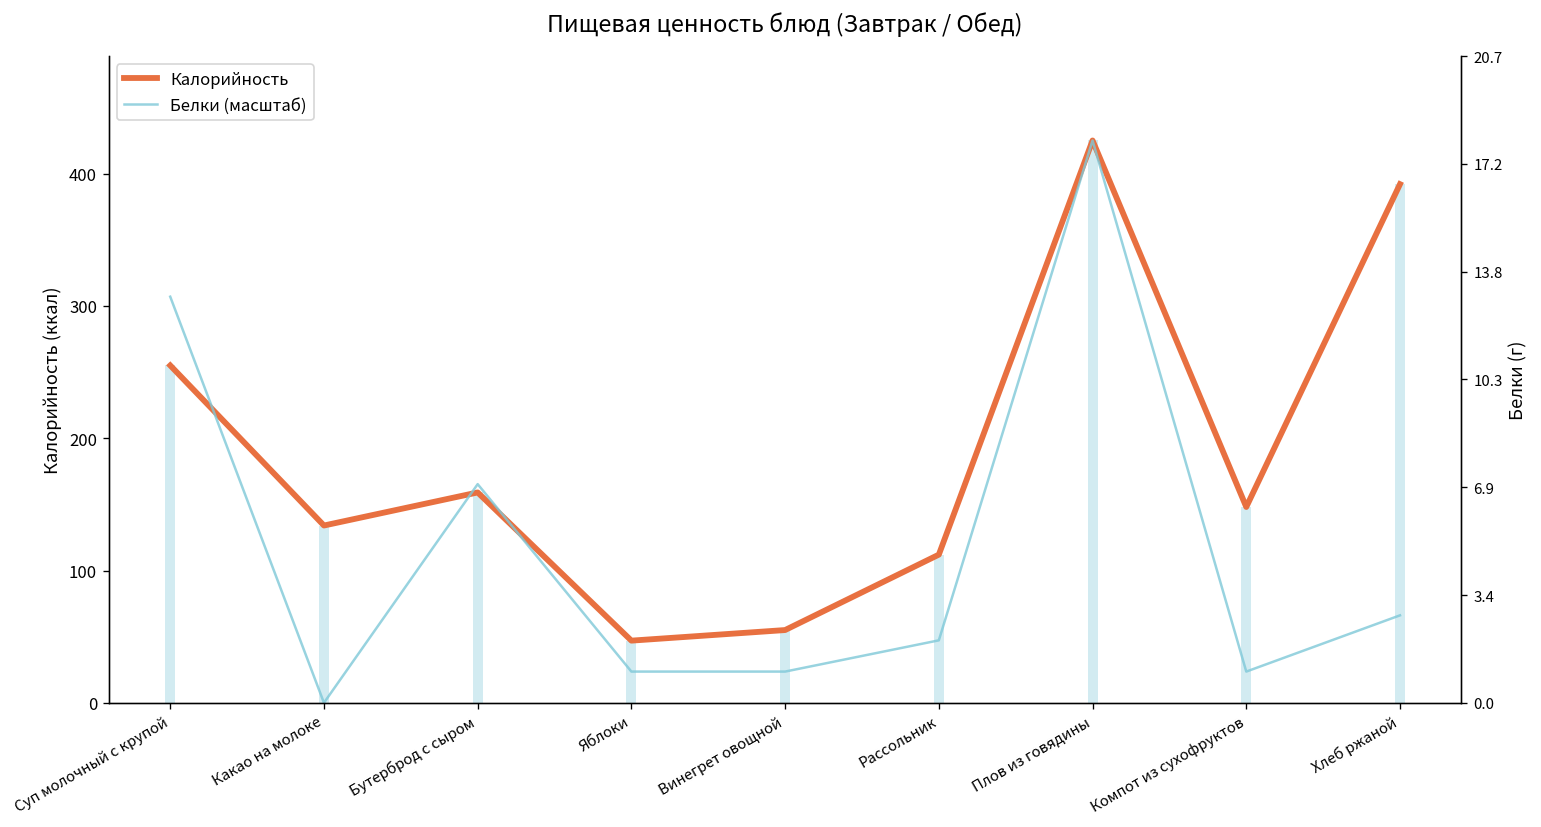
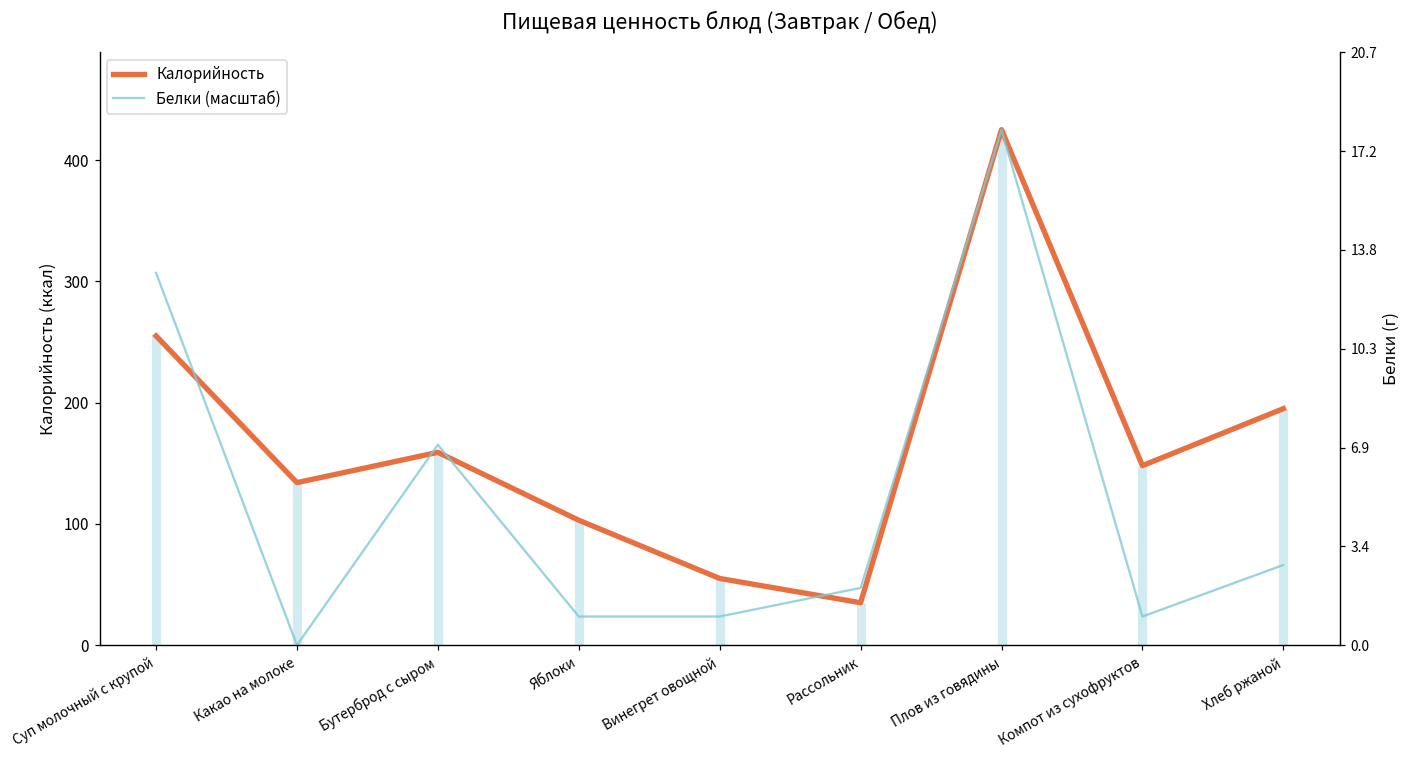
  {
    "Калорийность": {
      "Суп молочный с крупой": 255,
      "Какао на молоке": 134,
      "Бутерброд с сыром": 159,
-     "Яблоки": 47,
+     "Яблоки": 103,
      "Винегрет овощной": 55,
-     "Рассольник": 112,
+     "Рассольник": 35,
      "Компот из сухофруктов": 148,
-     "Хлеб ржаной": 392
+     "Хлеб ржаной": 195
    },
    "Белки (масштаб)": {
      "Суп молочный с крупой": 307,
      "Какао на молоке": 0,
      "Бутерброд с сыром": 165,
      "Яблоки": 24,
      "Винегрет овощной": 24,
      "Рассольник": 47,
      "Компот из сухофруктов": 24,
      "Хлеб ржаной": 66
    }
  }
